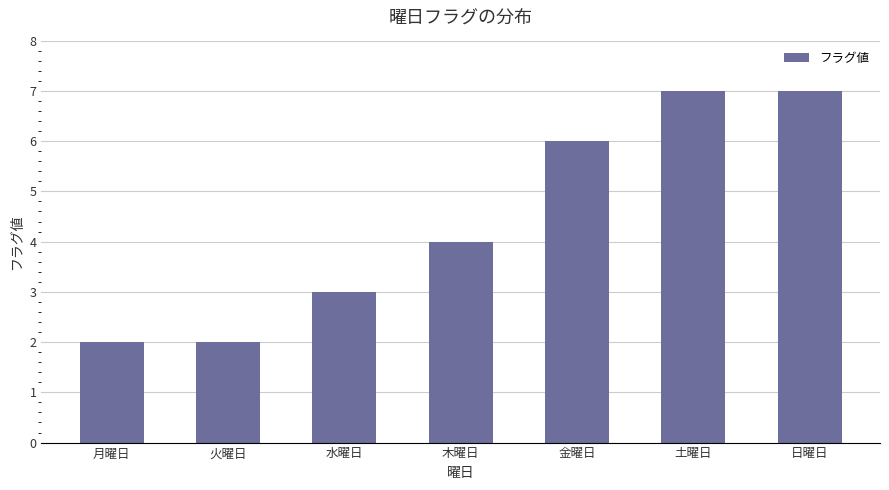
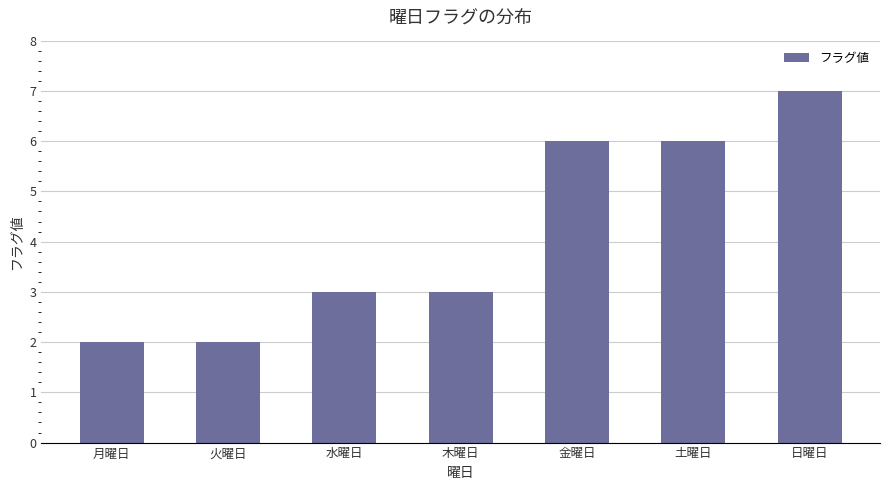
  {
    "月曜日": 2,
    "火曜日": 2,
    "水曜日": 3,
-   "木曜日": 4,
+   "木曜日": 3,
    "金曜日": 6,
-   "土曜日": 7,
+   "土曜日": 6,
    "日曜日": 7
  }
